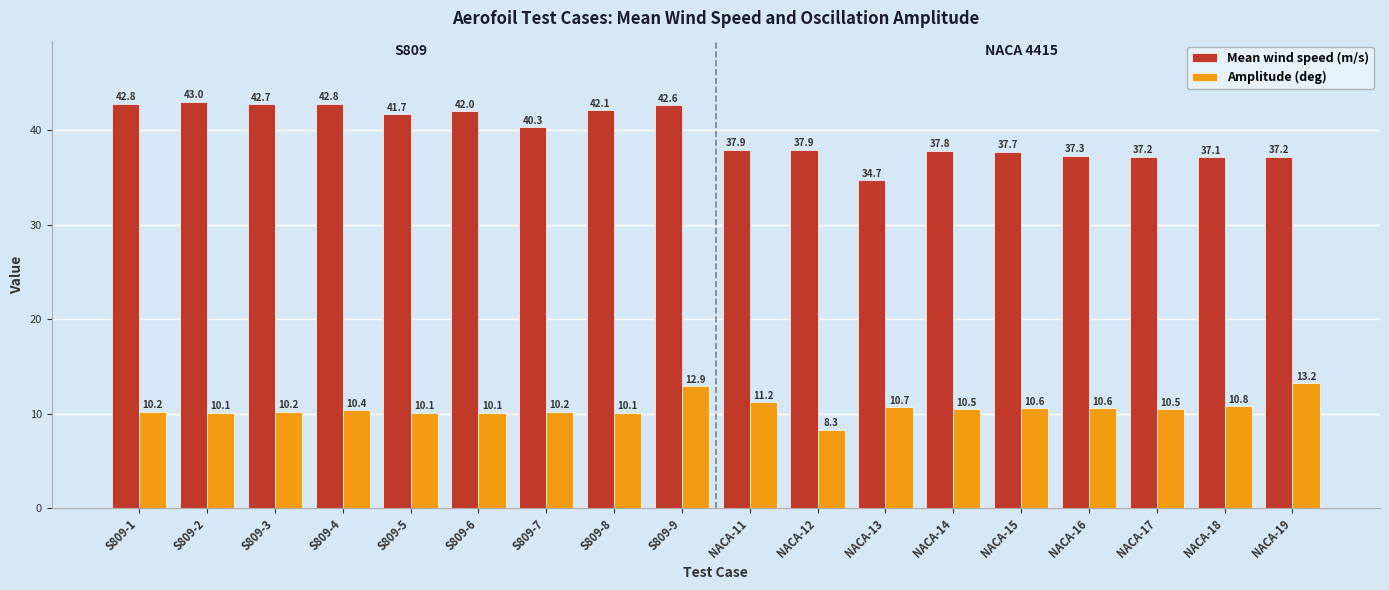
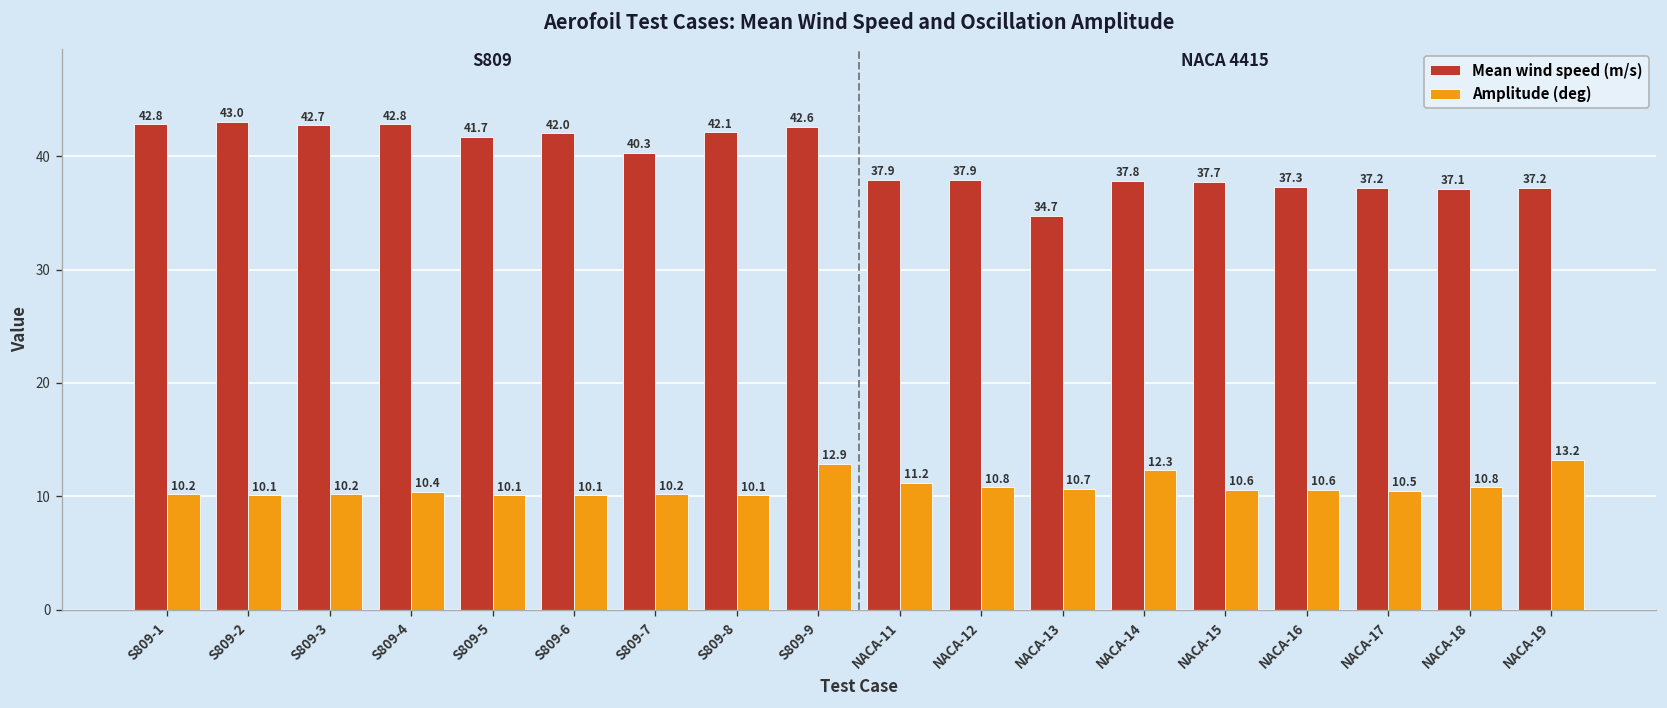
  {
    "Mean wind speed (m/s)": {
      "S809-1": 42.8,
      "S809-2": 43.0,
      "S809-3": 42.7,
      "S809-4": 42.8,
      "S809-5": 41.7,
      "S809-6": 42.0,
      "S809-7": 40.3,
      "S809-8": 42.1,
      "S809-9": 42.6,
      "NACA-11": 37.9,
      "NACA-12": 37.9,
      "NACA-13": 34.7,
      "NACA-14": 37.8,
      "NACA-15": 37.7,
      "NACA-16": 37.3,
      "NACA-17": 37.2,
      "NACA-18": 37.1,
      "NACA-19": 37.2
    },
    "Amplitude (deg)": {
      "S809-1": 10.2,
      "S809-2": 10.1,
      "S809-3": 10.2,
      "S809-4": 10.4,
      "S809-5": 10.1,
      "S809-6": 10.1,
      "S809-7": 10.2,
      "S809-8": 10.1,
      "S809-9": 12.9,
      "NACA-11": 11.2,
-     "NACA-12": 8.3,
+     "NACA-12": 10.8,
      "NACA-13": 10.7,
-     "NACA-14": 10.5,
+     "NACA-14": 12.3,
      "NACA-15": 10.6,
      "NACA-16": 10.6,
      "NACA-17": 10.5,
      "NACA-18": 10.8,
      "NACA-19": 13.2
    }
  }
